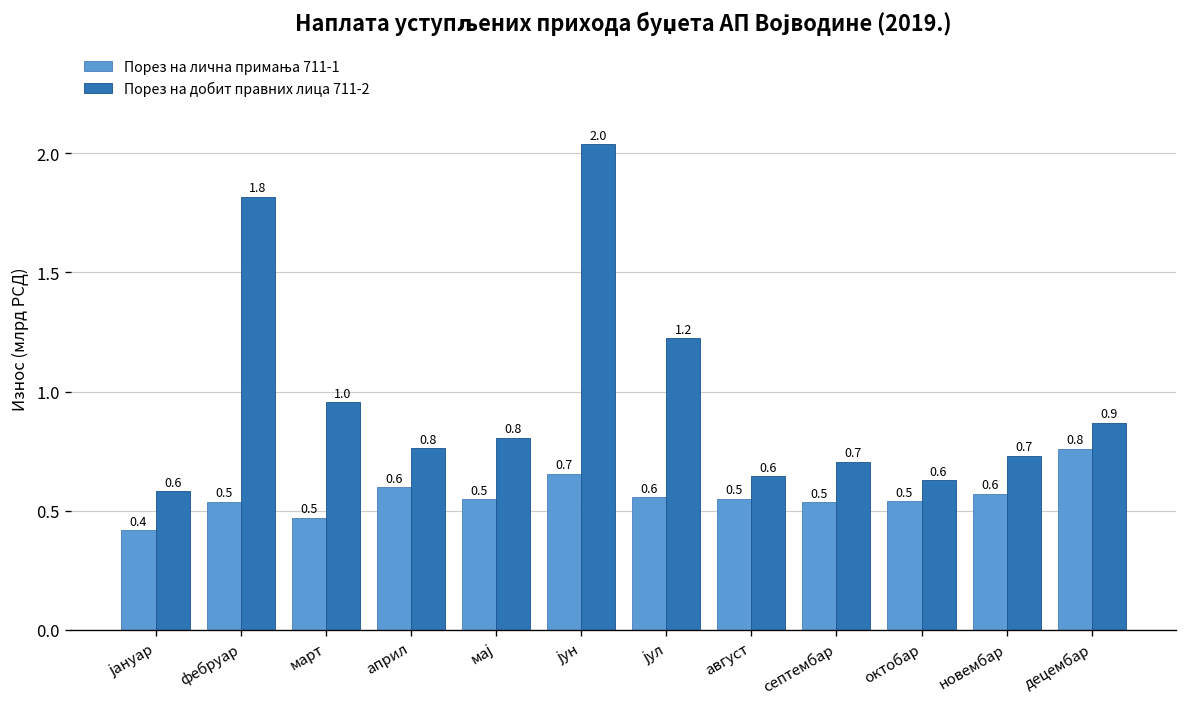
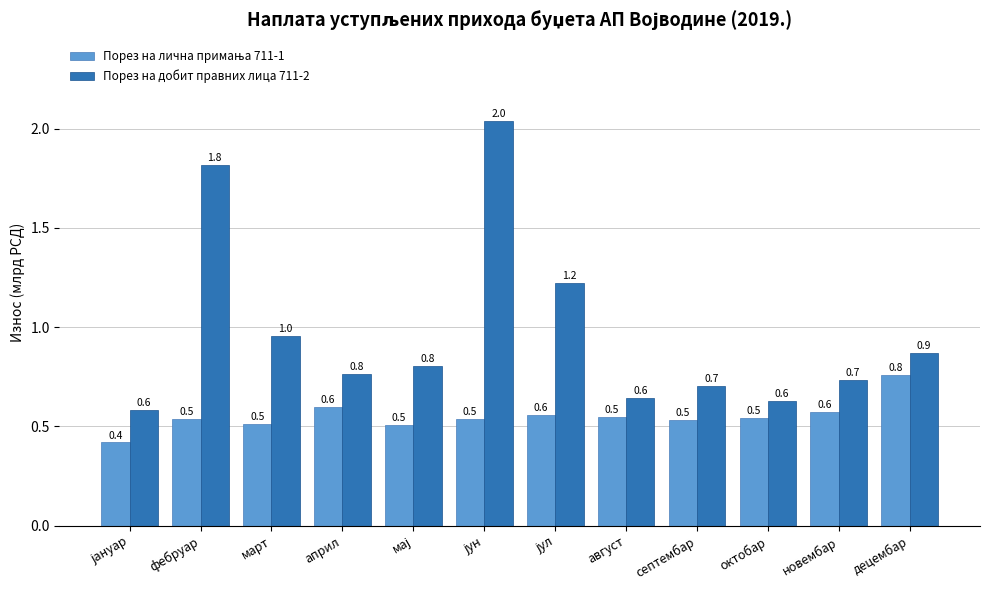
  {
    "Порез на лична примања 711-1": {
      "јануар": 0.4,
      "фебруар": 0.5,
-     "март": 0.47,
+     "март": 0.51,
      "април": 0.6,
-     "мај": 0.55,
-     "јун": 0.7,
+     "мај": 0.51,
+     "јун": 0.5,
      "јул": 0.6,
      "август": 0.5,
      "септембар": 0.5,
      "октобар": 0.5,
      "новембар": 0.6,
      "децембар": 0.8
    },
    "Порез на добит правних лица 711-2": {
      "јануар": 0.6,
      "фебруар": 1.8,
      "март": 1.0,
      "април": 0.8,
      "мај": 0.8,
      "јун": 2.0,
      "јул": 1.2,
      "август": 0.6,
      "септембар": 0.7,
      "октобар": 0.6,
      "новембар": 0.7,
      "децембар": 0.9
    }
  }
